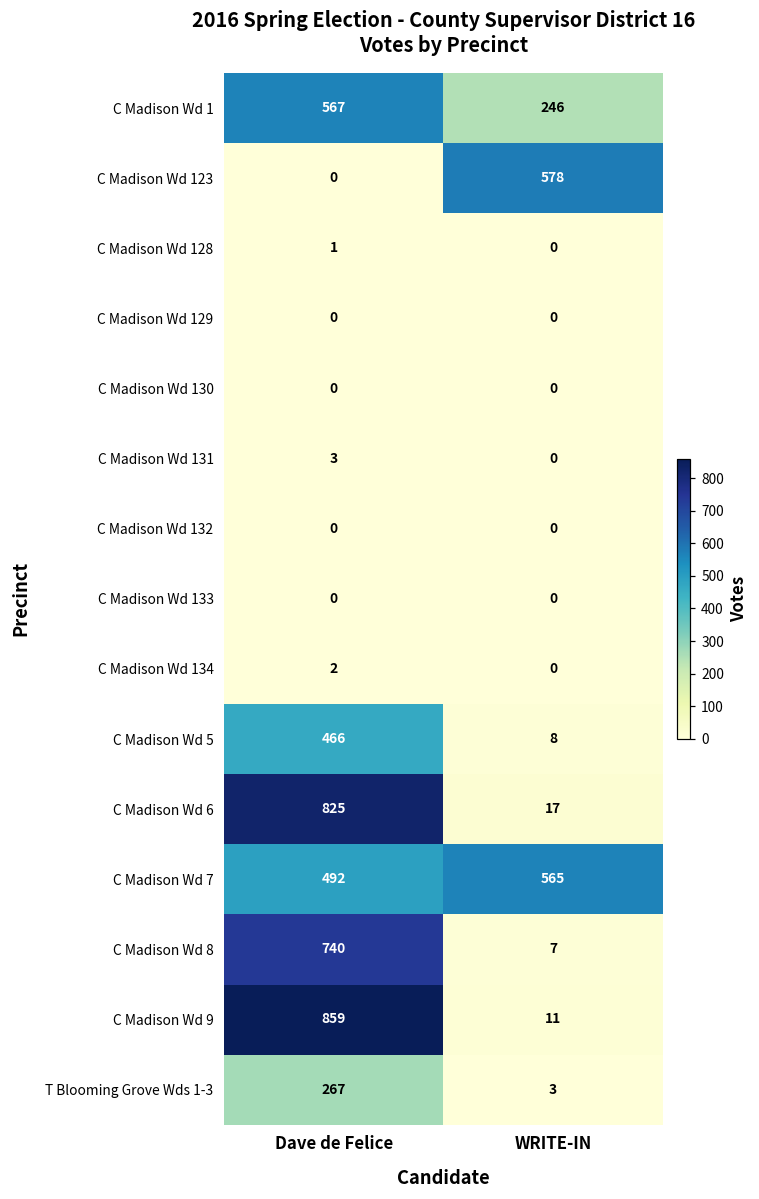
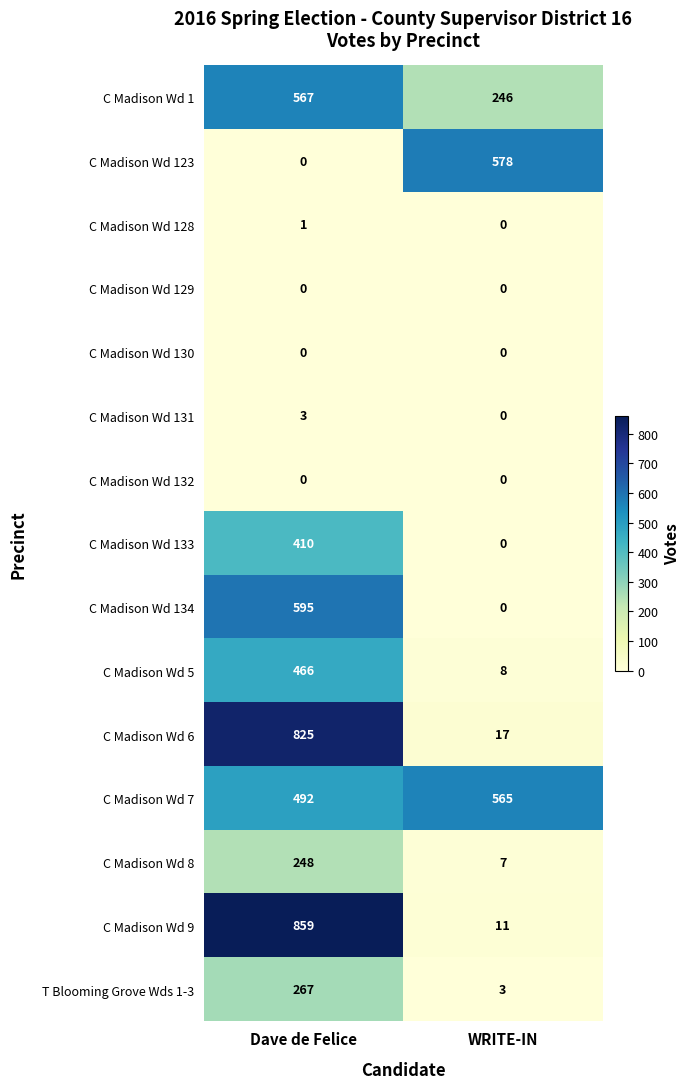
  {
    "C Madison Wd 1": {
      "Dave de Felice": 567,
      "WRITE-IN": 246
    },
    "C Madison Wd 123": {
      "Dave de Felice": 0,
      "WRITE-IN": 578
    },
    "C Madison Wd 128": {
      "Dave de Felice": 1,
      "WRITE-IN": 0
    },
    "C Madison Wd 129": {
      "Dave de Felice": 0,
      "WRITE-IN": 0
    },
    "C Madison Wd 130": {
      "Dave de Felice": 0,
      "WRITE-IN": 0
    },
    "C Madison Wd 131": {
      "Dave de Felice": 3,
      "WRITE-IN": 0
    },
    "C Madison Wd 132": {
      "Dave de Felice": 0,
      "WRITE-IN": 0
    },
    "C Madison Wd 133": {
-     "Dave de Felice": 0,
+     "Dave de Felice": 410,
      "WRITE-IN": 0
    },
    "C Madison Wd 134": {
-     "Dave de Felice": 2,
+     "Dave de Felice": 595,
      "WRITE-IN": 0
    },
    "C Madison Wd 5": {
      "Dave de Felice": 466,
      "WRITE-IN": 8
    },
    "C Madison Wd 6": {
      "Dave de Felice": 825,
      "WRITE-IN": 17
    },
    "C Madison Wd 7": {
      "Dave de Felice": 492,
      "WRITE-IN": 565
    },
    "C Madison Wd 8": {
-     "Dave de Felice": 740,
+     "Dave de Felice": 248,
      "WRITE-IN": 7
    },
    "C Madison Wd 9": {
      "Dave de Felice": 859,
      "WRITE-IN": 11
    },
    "T Blooming Grove Wds 1-3": {
      "Dave de Felice": 267,
      "WRITE-IN": 3
    }
  }
